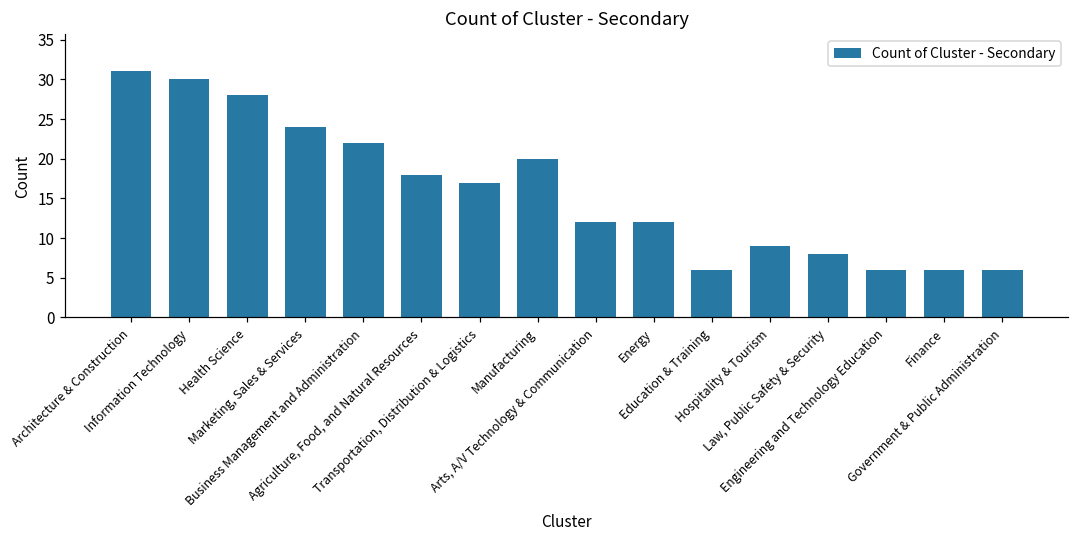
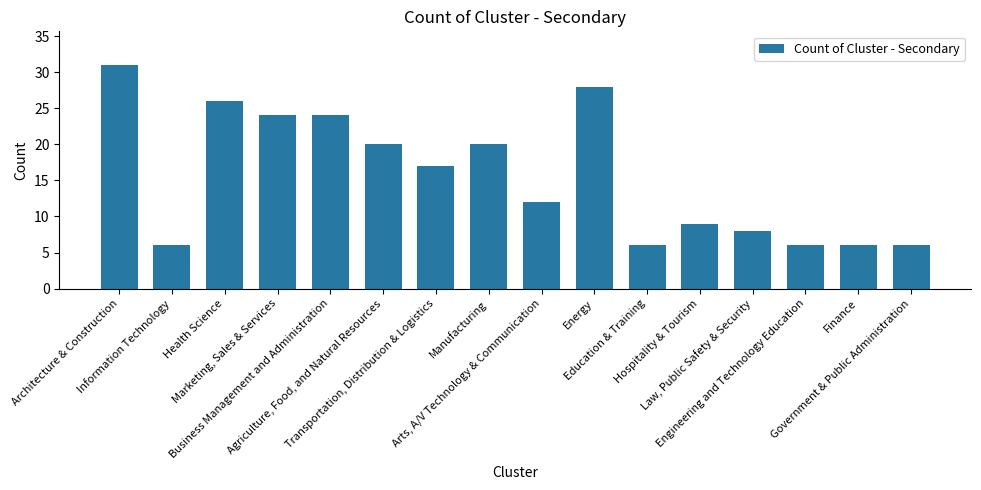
  {
    "Architecture & Construction": 31,
-   "Information Technology": 30,
-   "Health Science": 28,
+   "Information Technology": 6,
+   "Health Science": 26,
    "Marketing, Sales & Services": 24,
-   "Business Management and Administration": 22,
-   "Agriculture, Food, and Natural Resources": 18,
+   "Business Management and Administration": 24,
+   "Agriculture, Food, and Natural Resources": 20,
    "Transportation, Distribution & Logistics": 17,
    "Manufacturing": 20,
    "Arts, A/V Technology & Communication": 12,
-   "Energy": 12,
+   "Energy": 28,
    "Education & Training": 6,
    "Hospitality & Tourism": 9,
    "Law, Public Safety & Security": 8,
    "Engineering and Technology Education": 6,
    "Finance": 6,
    "Government & Public Administration": 6
  }
